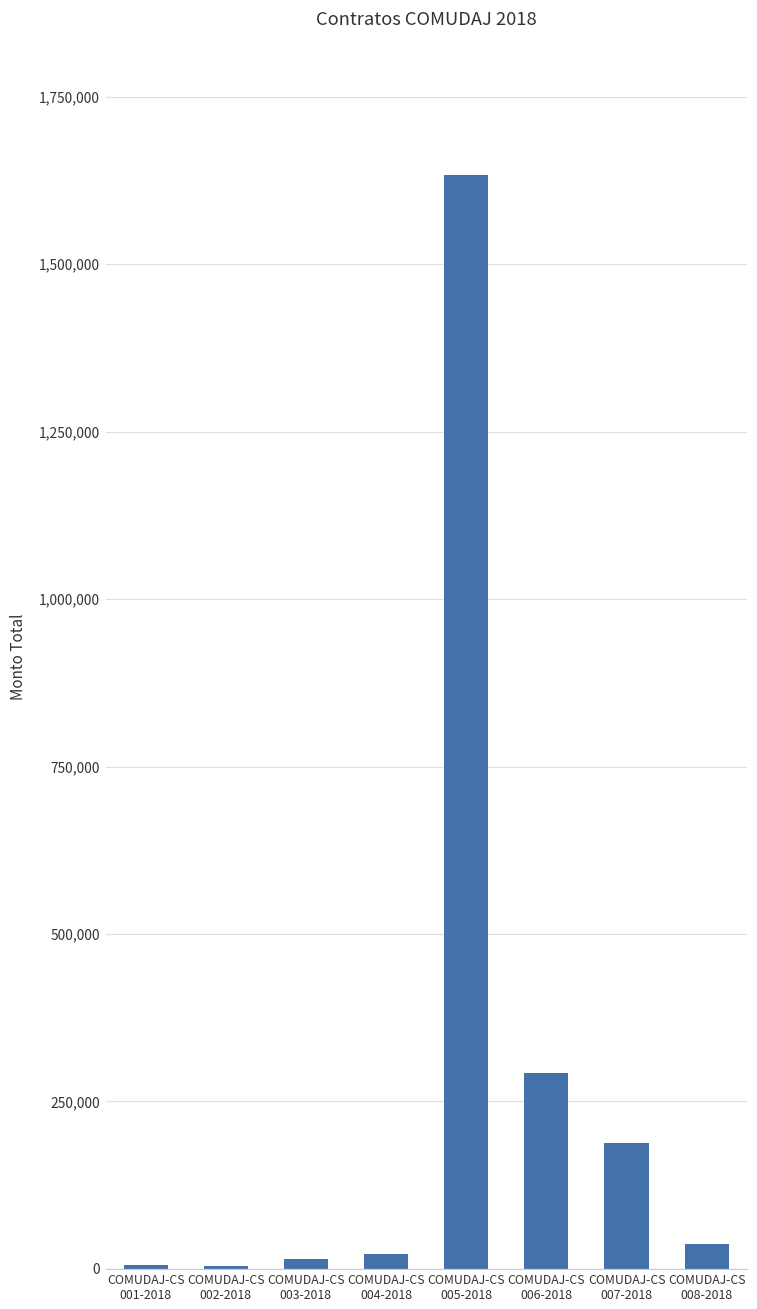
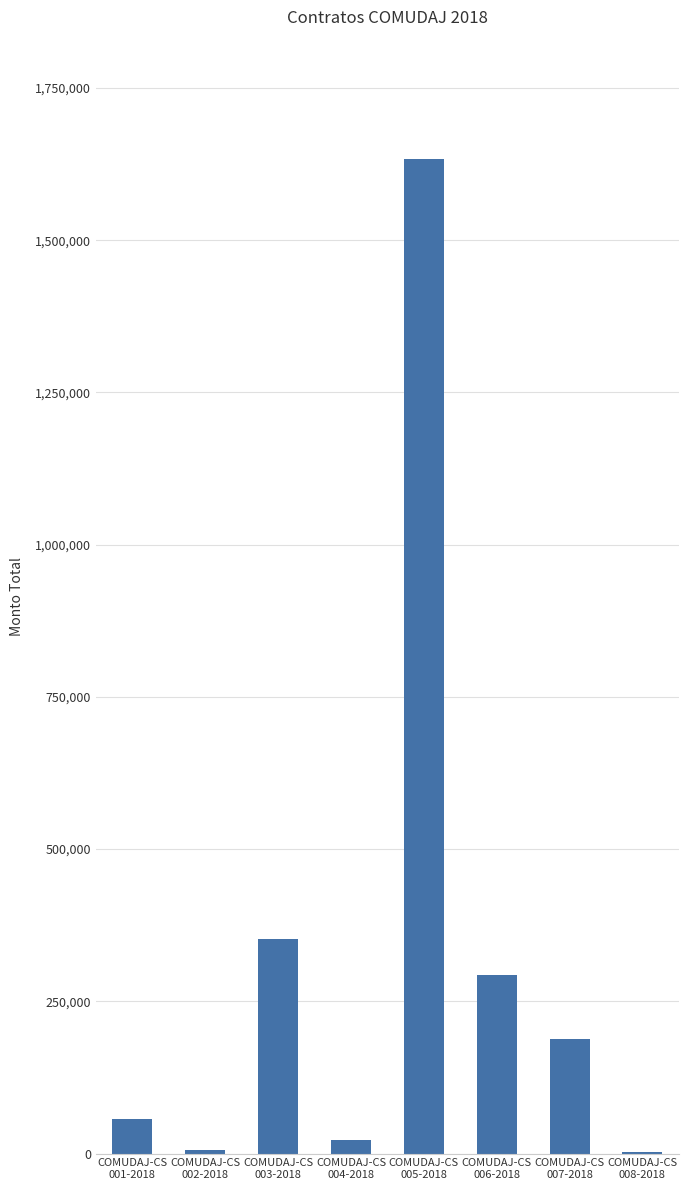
  {
-   "COMUDAJ-CS 001-2018": "10,000",
+   "COMUDAJ-CS 001-2018": "60,000",
    "COMUDAJ-CS 002-2018": "10,000",
-   "COMUDAJ-CS 003-2018": "20,000",
+   "COMUDAJ-CS 003-2018": "350,000",
    "COMUDAJ-CS 004-2018": "20,000",
    "COMUDAJ-CS 005-2018": "1,630,000",
    "COMUDAJ-CS 006-2018": "290,000",
    "COMUDAJ-CS 007-2018": "190,000",
-   "COMUDAJ-CS 008-2018": "40,000"
+   "COMUDAJ-CS 008-2018": "0"
  }
